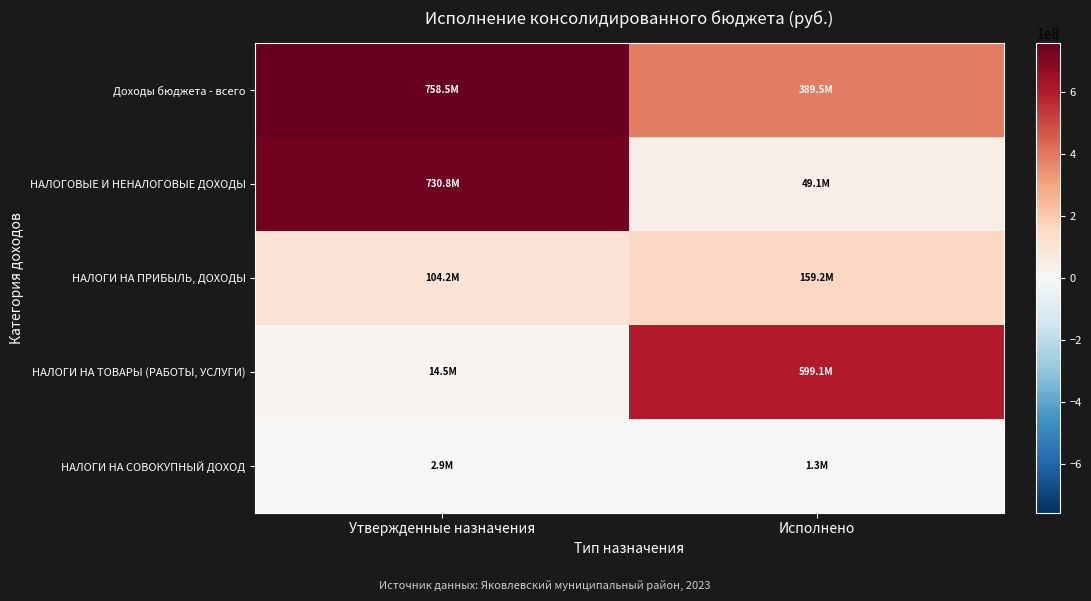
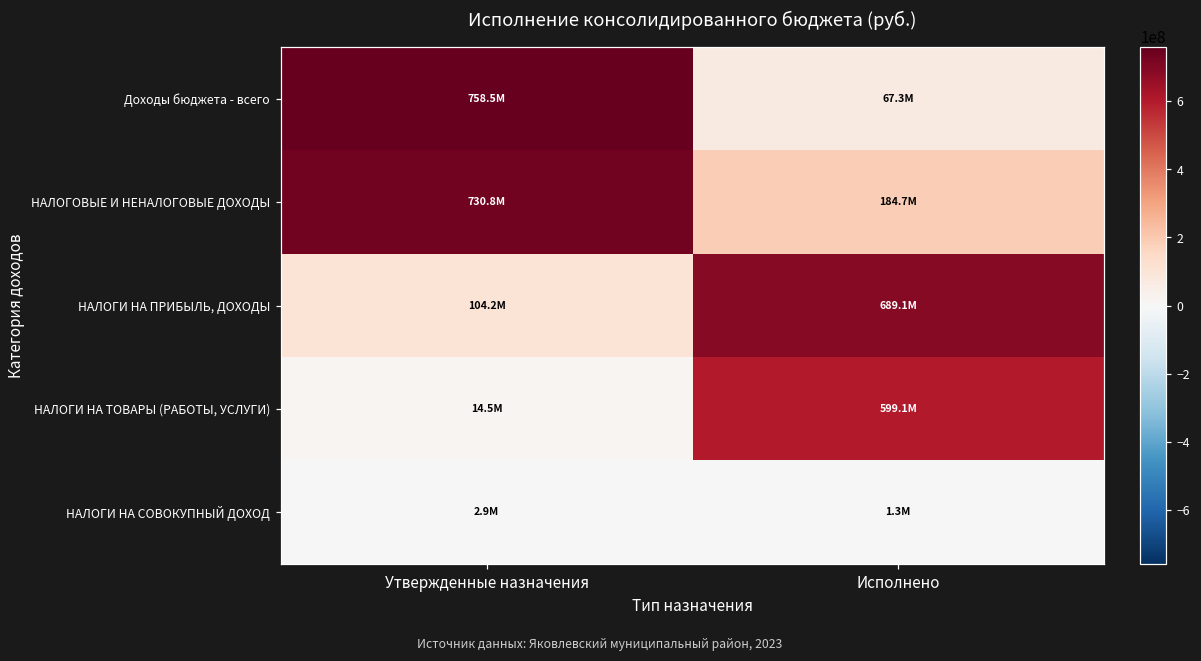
  {
    "Доходы бюджета - всего": {
      "Утвержденные назначения": "758.5M",
-     "Исполнено": "389.5M"
+     "Исполнено": "67.3M"
    },
    "НАЛОГОВЫЕ И НЕНАЛОГОВЫЕ ДОХОДЫ": {
      "Утвержденные назначения": "730.8M",
-     "Исполнено": "49.1M"
+     "Исполнено": "184.7M"
    },
    "НАЛОГИ НА ПРИБЫЛЬ, ДОХОДЫ": {
      "Утвержденные назначения": "104.2M",
-     "Исполнено": "159.2M"
+     "Исполнено": "689.1M"
    },
    "НАЛОГИ НА ТОВАРЫ (РАБОТЫ, УСЛУГИ)": {
      "Утвержденные назначения": "14.5M",
      "Исполнено": "599.1M"
    },
    "НАЛОГИ НА СОВОКУПНЫЙ ДОХОД": {
      "Утвержденные назначения": "2.9M",
      "Исполнено": "1.3M"
    }
  }
